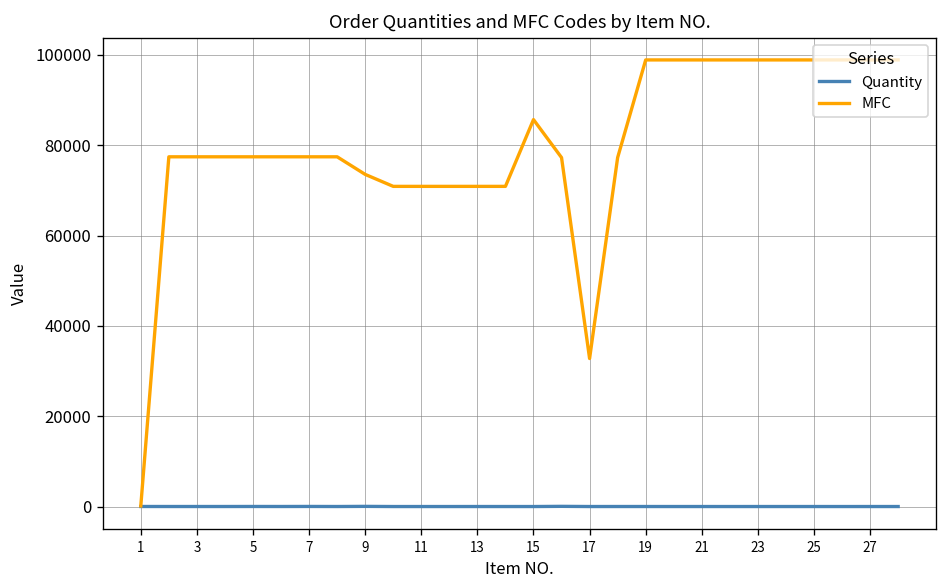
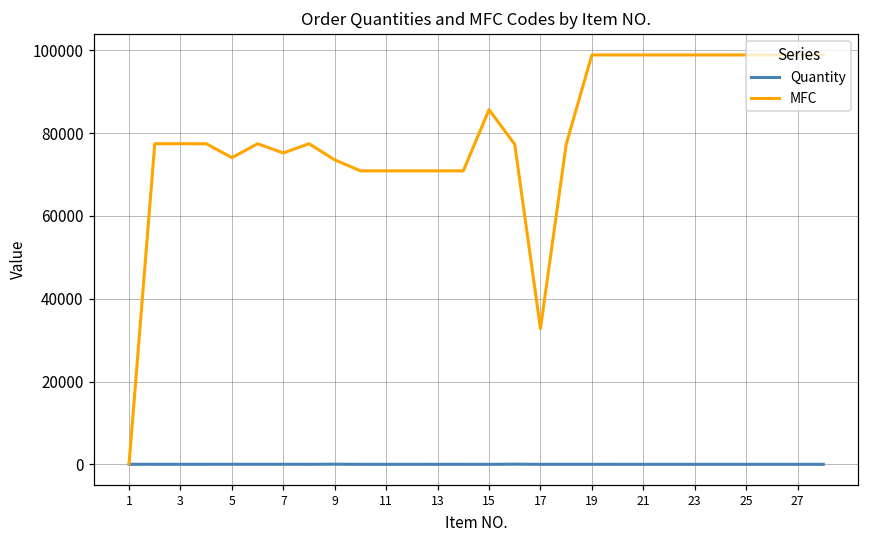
  {
    "Quantity": {
      "3": 0,
      "5": 0,
      "7": 0,
      "9": 0,
      "11": 0,
      "13": 0,
      "15": 0,
      "17": 0,
      "19": 0,
      "21": 0,
      "23": 0,
      "25": 0,
      "27": 0
    },
    "MFC": {
      "3": 77000,
-     "5": 77000,
-     "7": 77000,
+     "5": 74000,
+     "7": 75000,
      "9": 74000,
      "11": 71000,
      "13": 71000,
      "15": 86000,
      "17": 33000,
      "19": 99000,
      "21": 99000,
      "23": 99000
    }
  }
